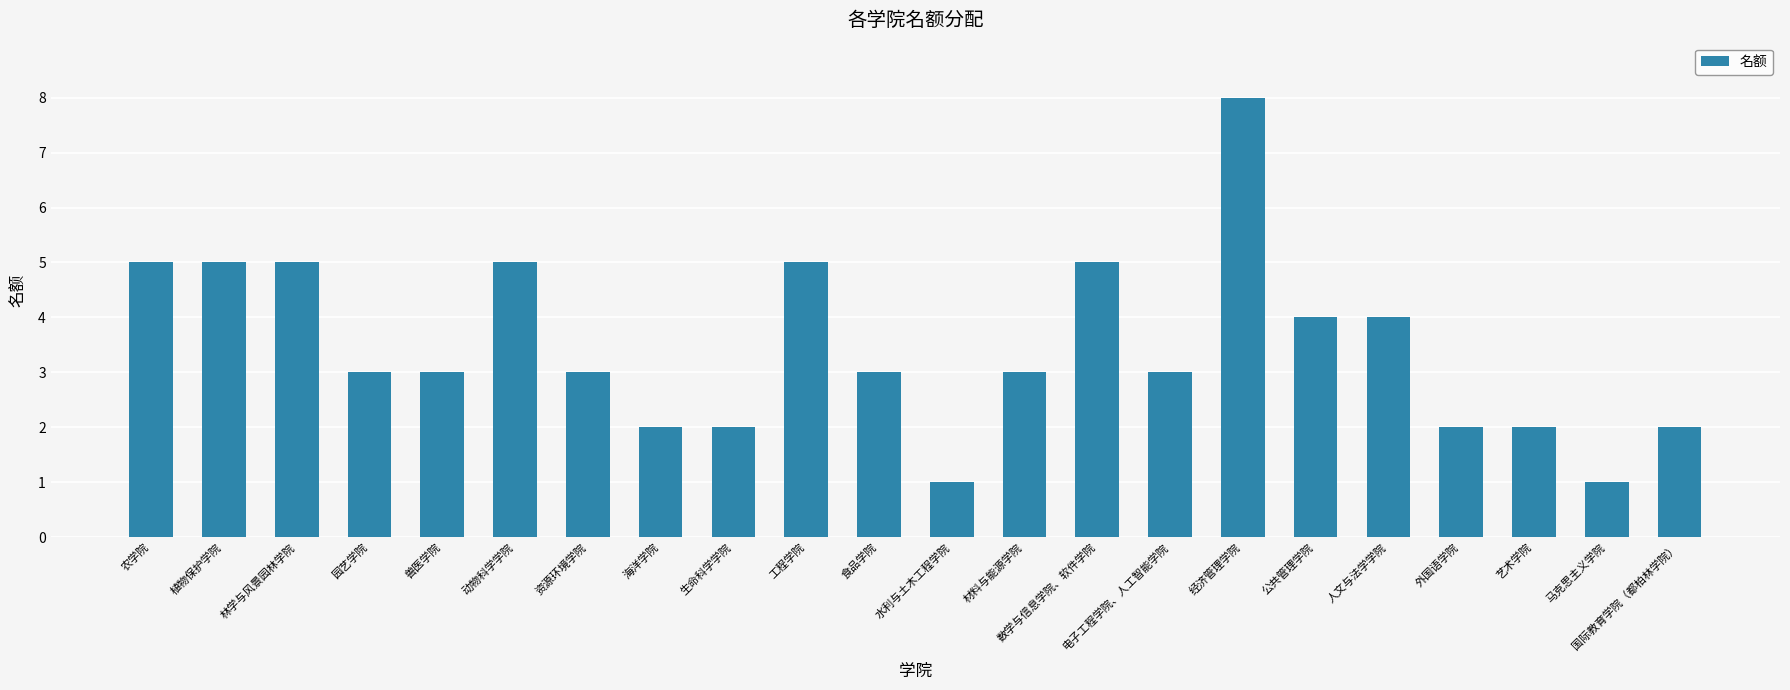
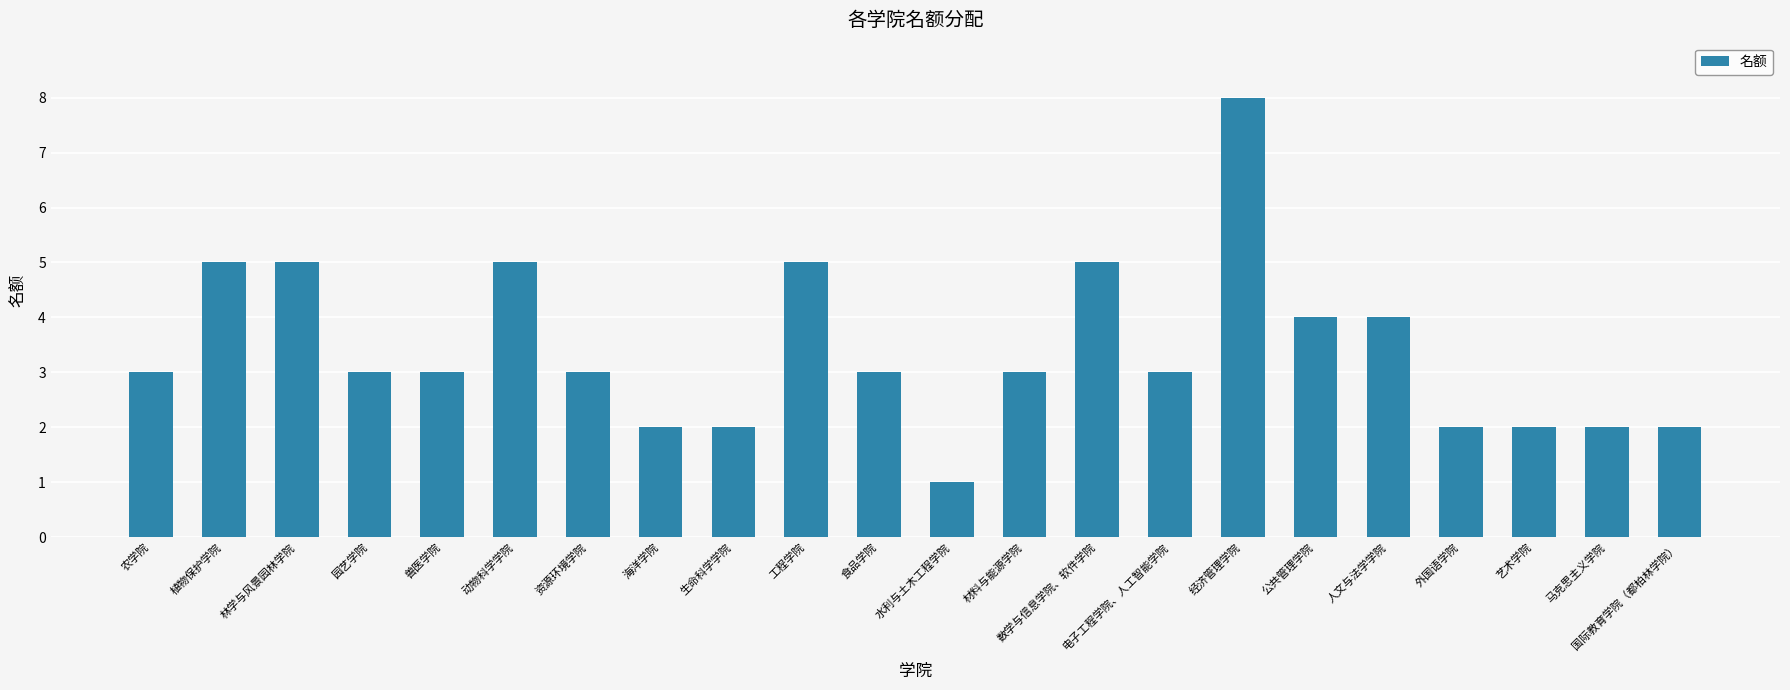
  {
-   "农学院": 5,
+   "农学院": 3,
    "植物保护学院": 5,
    "林学与风景园林学院": 5,
    "园艺学院": 3,
    "兽医学院": 3,
    "动物科学学院": 5,
    "资源环境学院": 3,
    "海洋学院": 2,
    "生命科学学院": 2,
    "工程学院": 5,
    "食品学院": 3,
    "水利与土木工程学院": 1,
    "材料与能源学院": 3,
    "数学与信息学院、软件学院": 5,
    "电子工程学院、人工智能学院": 3,
    "经济管理学院": 8,
    "公共管理学院": 4,
    "人文与法学学院": 4,
    "外国语学院": 2,
    "艺术学院": 2,
-   "马克思主义学院": 1,
+   "马克思主义学院": 2,
    "国际教育学院（都柏林学院）": 2
  }
